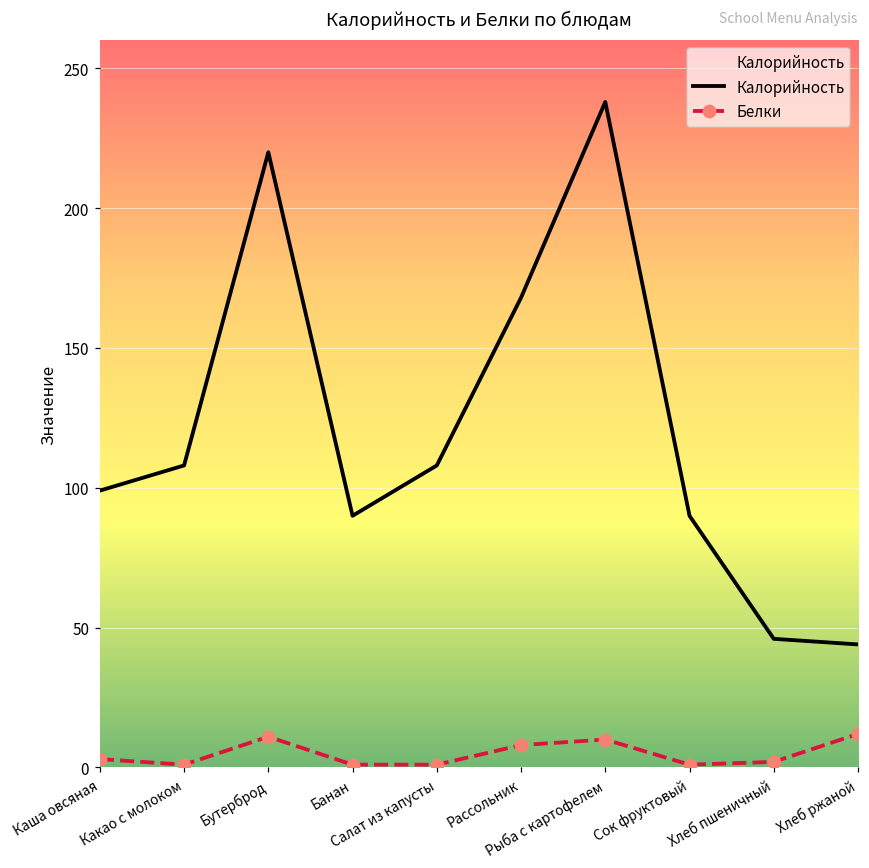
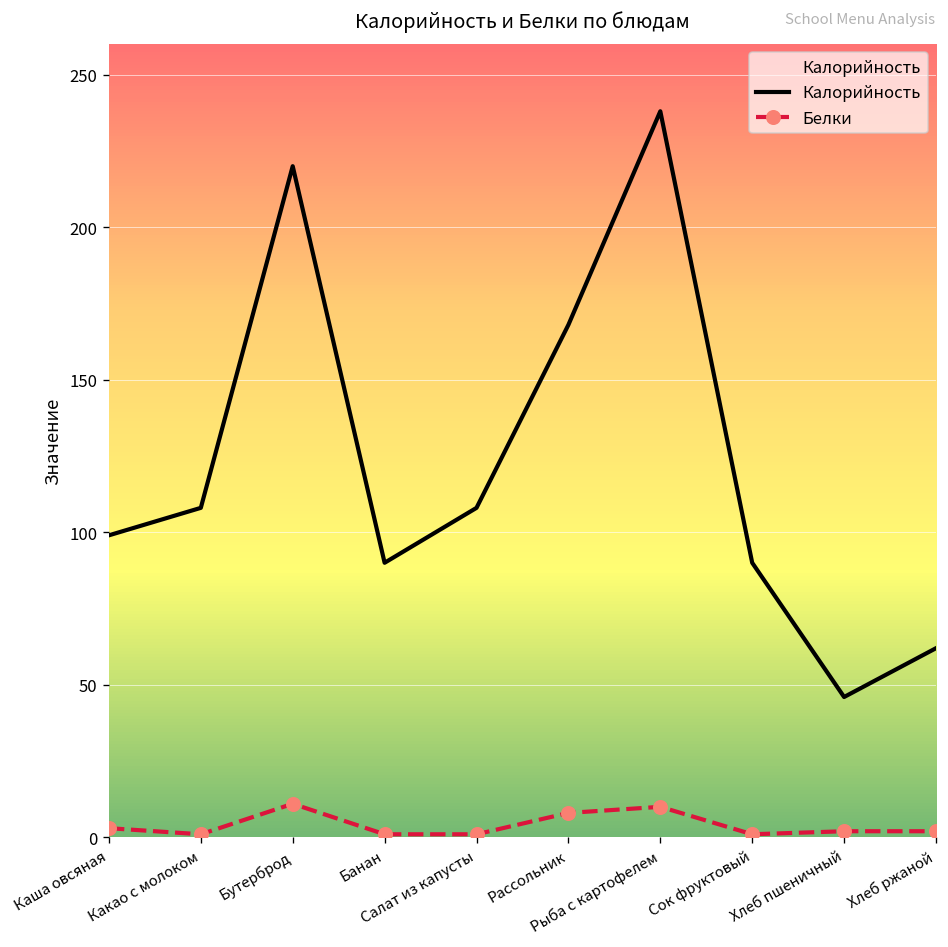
  {
    "Калорийность": {
      "Каша овсяная": 99,
      "Какао с молоком": 108,
      "Бутерброд": 220,
      "Банан": 90,
      "Салат из капусты": 108,
      "Рассольник": 168,
      "Рыба с картофелем": 238,
      "Сок фруктовый": 90,
      "Хлеб пшеничный": 46,
-     "Хлеб ржаной": 44
+     "Хлеб ржаной": 62
    },
    "Белки": {
      "Каша овсяная": 3,
      "Какао с молоком": 1,
      "Бутерброд": 11,
      "Банан": 1,
      "Салат из капусты": 1,
      "Рассольник": 8,
      "Рыба с картофелем": 10,
      "Сок фруктовый": 1,
      "Хлеб пшеничный": 2,
-     "Хлеб ржаной": 12
+     "Хлеб ржаной": 2
    }
  }
